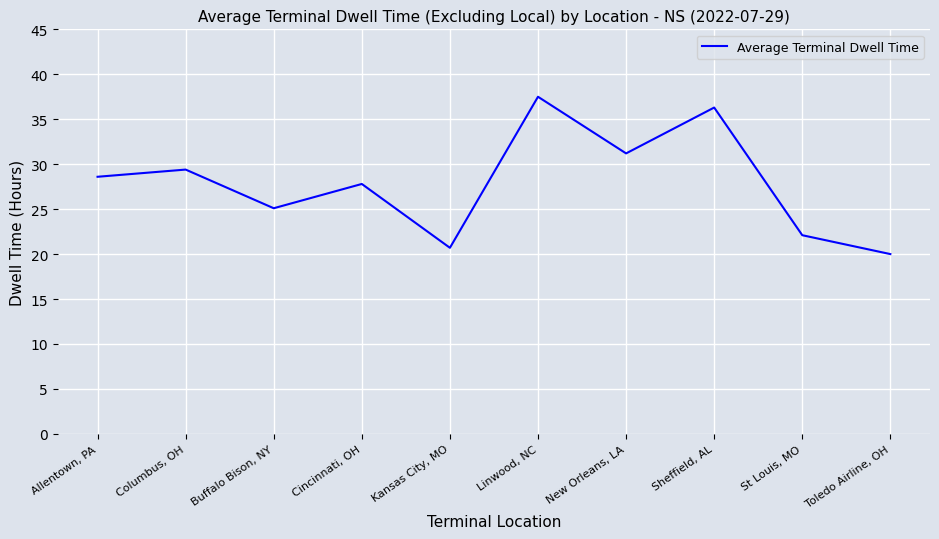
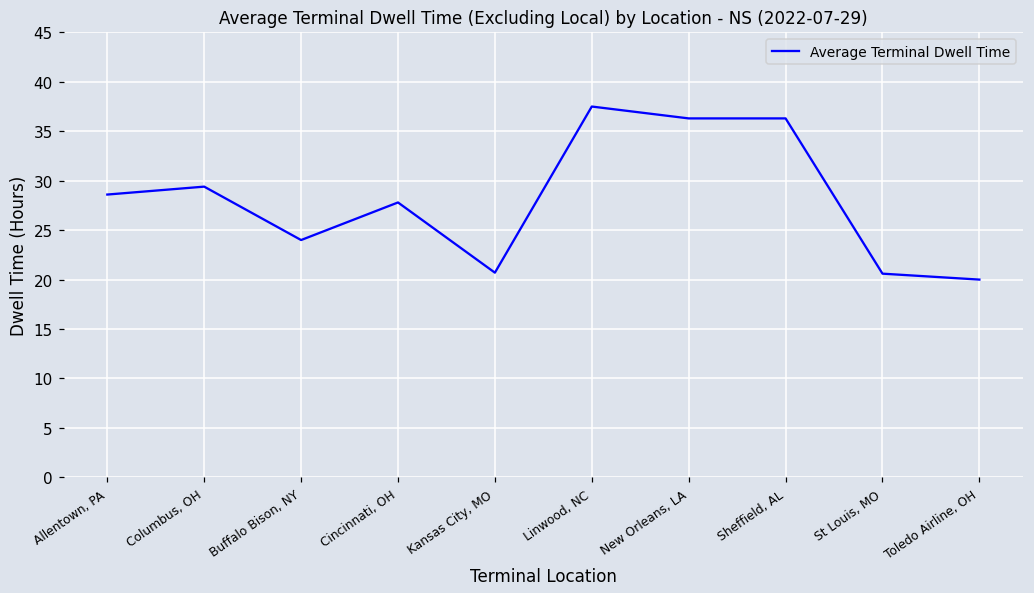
  {
    "Allentown, PA": 29,
    "Columbus, OH": 29,
-   "Buffalo Bison, NY": 25,
+   "Buffalo Bison, NY": 24,
    "Cincinnati, OH": 28,
    "Kansas City, MO": 21,
    "Linwood, NC": 38,
-   "New Orleans, LA": 31,
+   "New Orleans, LA": 36,
    "Sheffield, AL": 36,
-   "St Louis, MO": 22,
+   "St Louis, MO": 21,
    "Toledo Airline, OH": 20
  }
